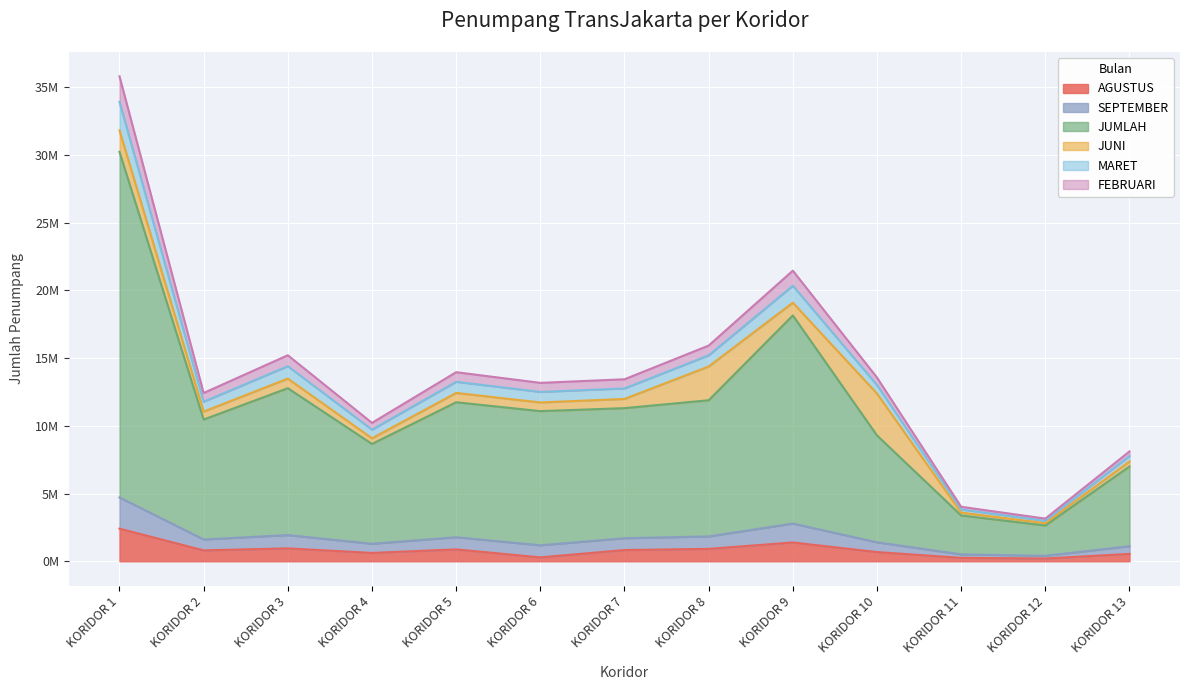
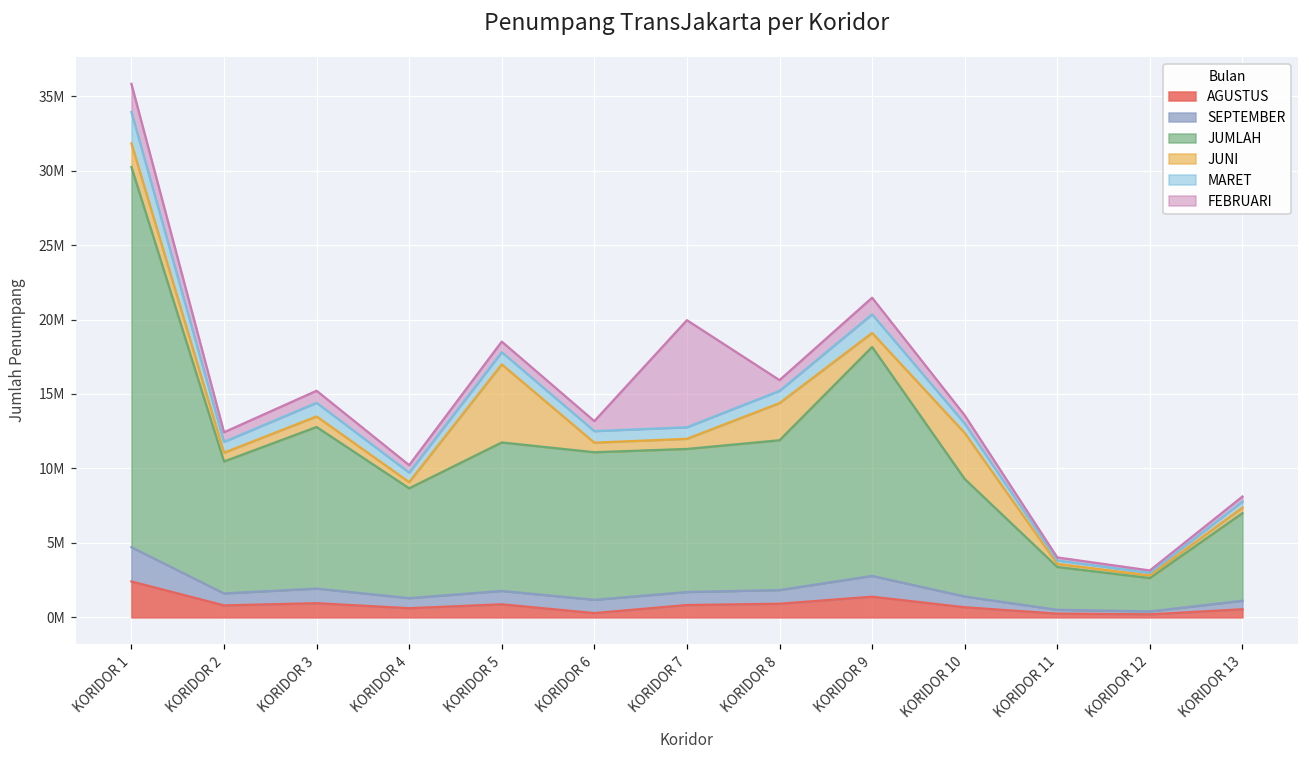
  {
    "AGUSTUS": {
      "KORIDOR 1": 2400000,
      "KORIDOR 2": 800000,
      "KORIDOR 3": 1000000,
      "KORIDOR 4": 600000,
      "KORIDOR 5": 900000,
      "KORIDOR 6": 300000,
      "KORIDOR 7": 800000,
      "KORIDOR 8": 900000,
      "KORIDOR 9": 1400000,
      "KORIDOR 10": 700000,
      "KORIDOR 11": 300000,
      "KORIDOR 12": 200000,
      "KORIDOR 13": 500000
    },
    "JUMLAH": {
      "KORIDOR 1": 25500000,
      "KORIDOR 2": 8900000,
      "KORIDOR 3": 10800000,
      "KORIDOR 4": 7400000,
      "KORIDOR 5": 10000000,
      "KORIDOR 6": 9900000,
      "KORIDOR 7": 9600000,
      "KORIDOR 8": 10100000,
      "KORIDOR 9": 15400000,
      "KORIDOR 10": 7900000,
      "KORIDOR 11": 2900000,
      "KORIDOR 13": 5900000
    },
    "JUNI": {
      "KORIDOR 1": 1600000,
      "KORIDOR 2": 600000,
      "KORIDOR 3": 700000,
      "KORIDOR 4": 400000,
-     "KORIDOR 5": 700000,
+     "KORIDOR 5": 5200000,
      "KORIDOR 6": 600000,
      "KORIDOR 7": 700000,
      "KORIDOR 8": 2500000,
      "KORIDOR 9": 900000,
      "KORIDOR 10": 3100000,
      "KORIDOR 11": 200000,
      "KORIDOR 13": 400000
    },
    "FEBRUARI": {
      "KORIDOR 1": 1900000,
      "KORIDOR 2": 600000,
      "KORIDOR 3": 800000,
      "KORIDOR 4": 500000,
      "KORIDOR 5": 700000,
      "KORIDOR 6": 700000,
-     "KORIDOR 7": 700000,
+     "KORIDOR 7": 7200000,
      "KORIDOR 8": 700000,
      "KORIDOR 9": 1100000,
      "KORIDOR 10": 600000,
      "KORIDOR 11": 200000,
      "KORIDOR 13": 300000
    }
  }
